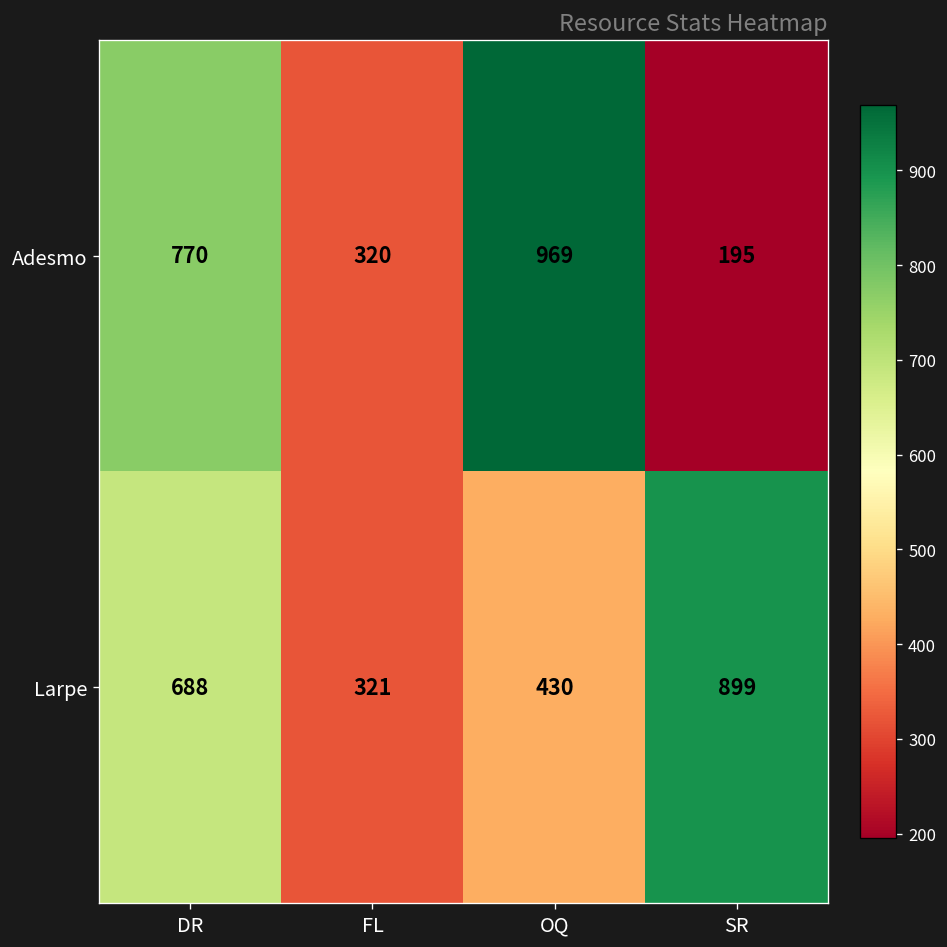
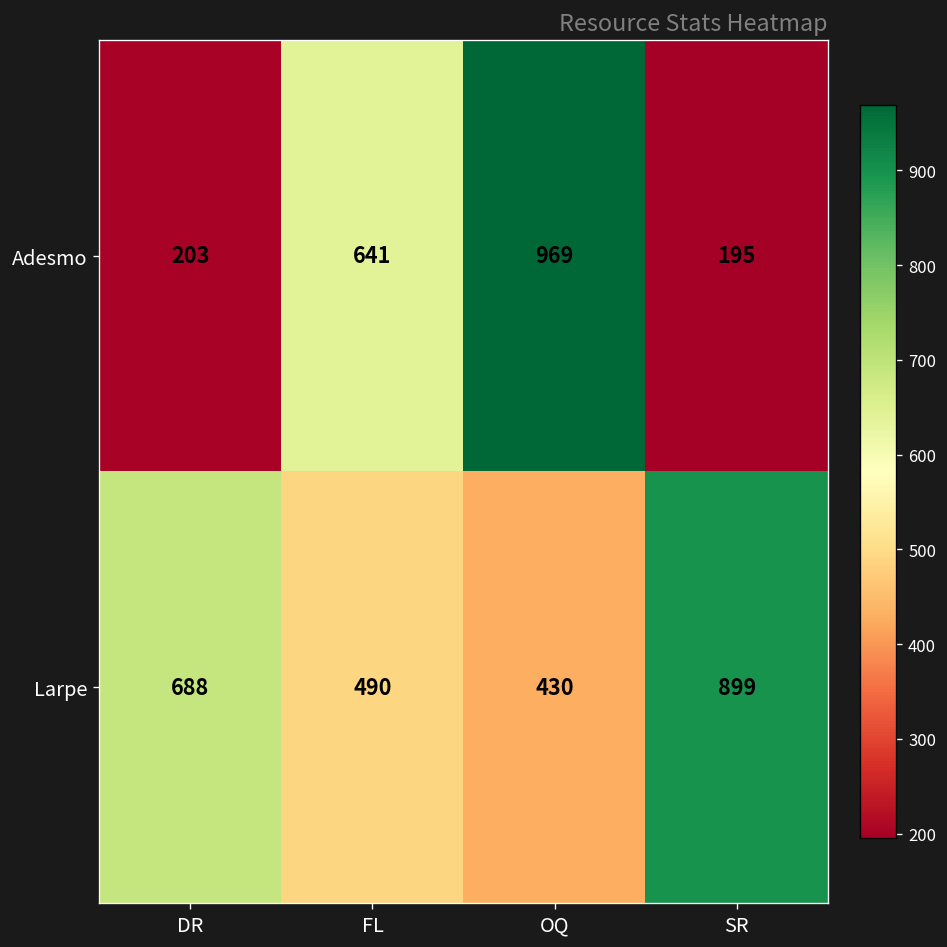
  {
    "Adesmo": {
-     "DR": 770,
-     "FL": 320,
+     "DR": 203,
+     "FL": 641,
      "OQ": 969,
      "SR": 195
    },
    "Larpe": {
      "DR": 688,
-     "FL": 321,
+     "FL": 490,
      "OQ": 430,
      "SR": 899
    }
  }
